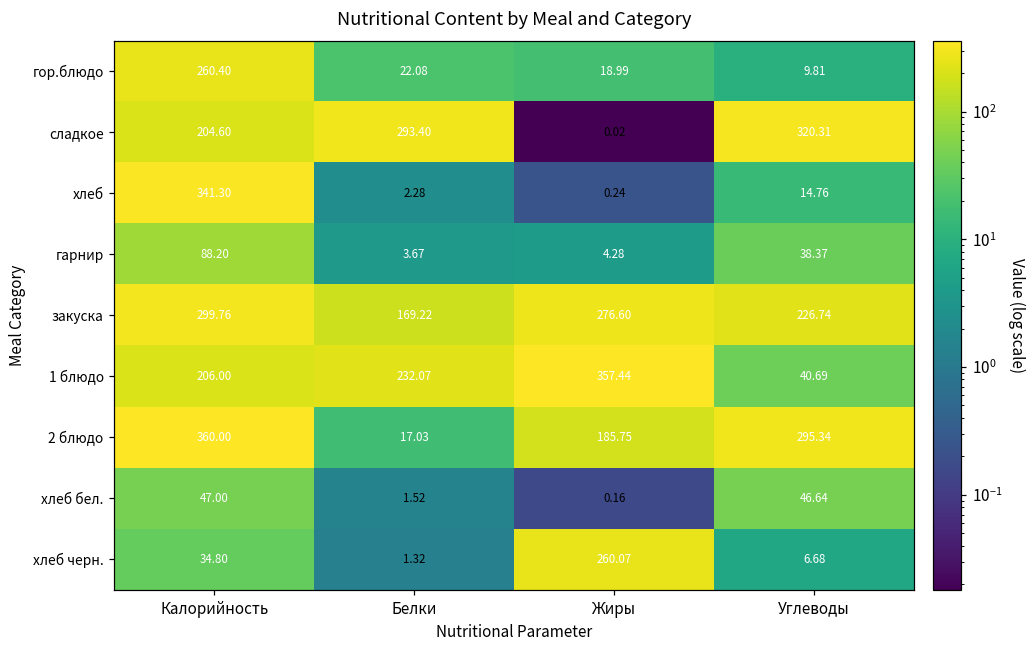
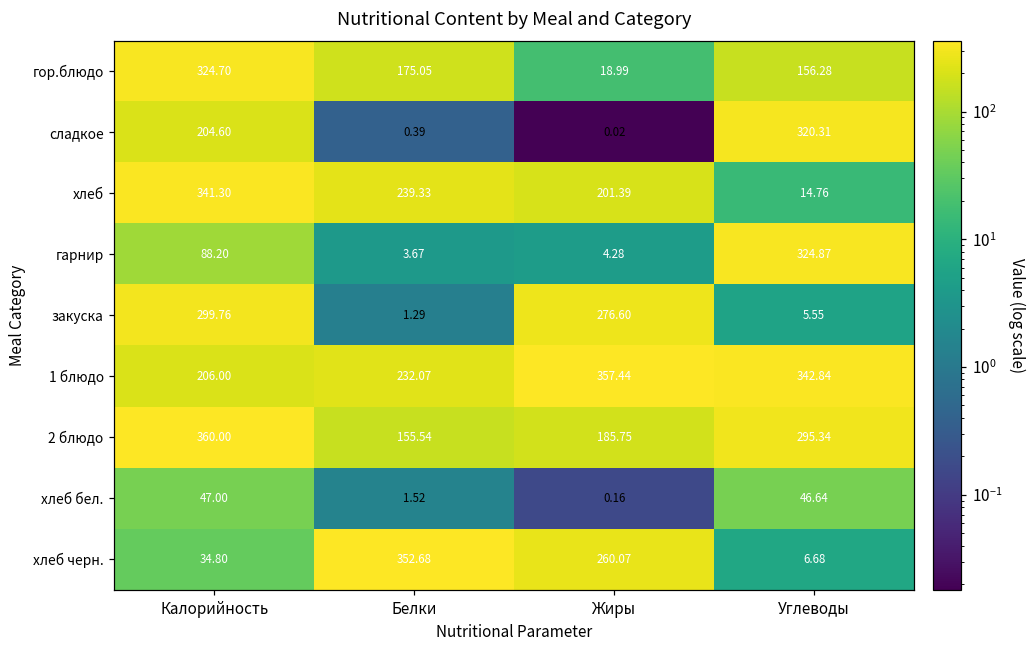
  {
    "гор.блюдо": {
-     "Калорийность": 260.40,
-     "Белки": 22.08,
+     "Калорийность": 324.70,
+     "Белки": 175.05,
      "Жиры": 18.99,
-     "Углеводы": 9.81
+     "Углеводы": 156.28
    },
    "сладкое": {
      "Калорийность": 204.60,
-     "Белки": 293.40,
+     "Белки": 0.39,
      "Жиры": 0.02,
      "Углеводы": 320.31
    },
    "хлеб": {
      "Калорийность": 341.30,
-     "Белки": 2.28,
-     "Жиры": 0.24,
+     "Белки": 239.33,
+     "Жиры": 201.39,
      "Углеводы": 14.76
    },
    "гарнир": {
      "Калорийность": 88.20,
      "Белки": 3.67,
      "Жиры": 4.28,
-     "Углеводы": 38.37
+     "Углеводы": 324.87
    },
    "закуска": {
      "Калорийность": 299.76,
-     "Белки": 169.22,
+     "Белки": 1.29,
      "Жиры": 276.60,
-     "Углеводы": 226.74
+     "Углеводы": 5.55
    },
    "1 блюдо": {
      "Калорийность": 206.00,
      "Белки": 232.07,
      "Жиры": 357.44,
-     "Углеводы": 40.69
+     "Углеводы": 342.84
    },
    "2 блюдо": {
      "Калорийность": 360.00,
-     "Белки": 17.03,
+     "Белки": 155.54,
      "Жиры": 185.75,
      "Углеводы": 295.34
    },
    "хлеб бел.": {
      "Калорийность": 47.00,
      "Белки": 1.52,
      "Жиры": 0.16,
      "Углеводы": 46.64
    },
    "хлеб черн.": {
      "Калорийность": 34.80,
-     "Белки": 1.32,
+     "Белки": 352.68,
      "Жиры": 260.07,
      "Углеводы": 6.68
    }
  }
